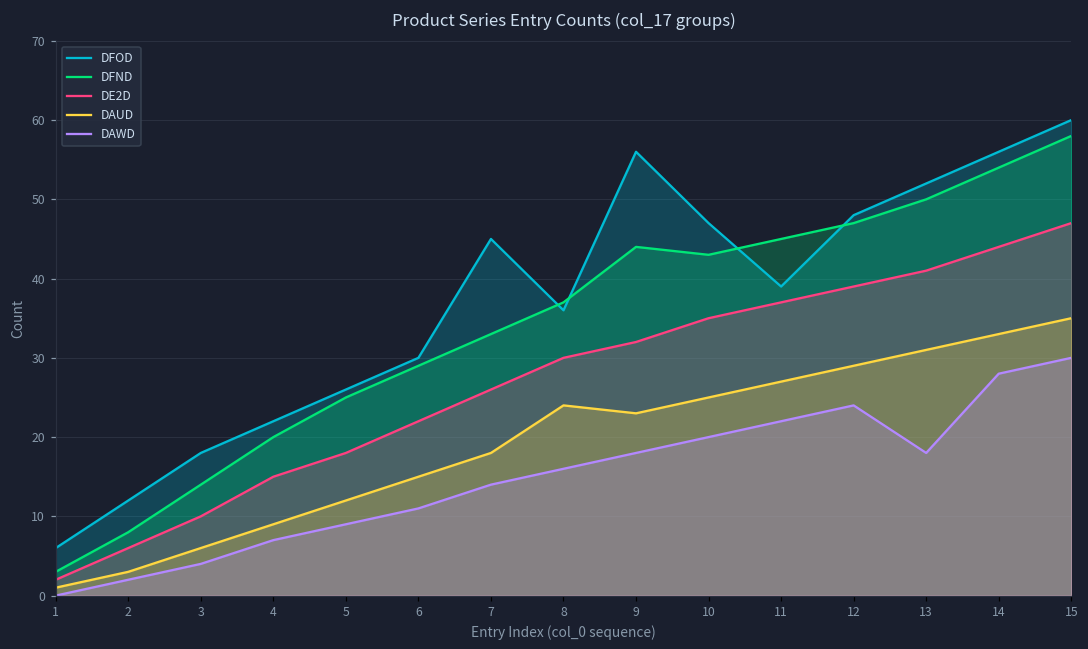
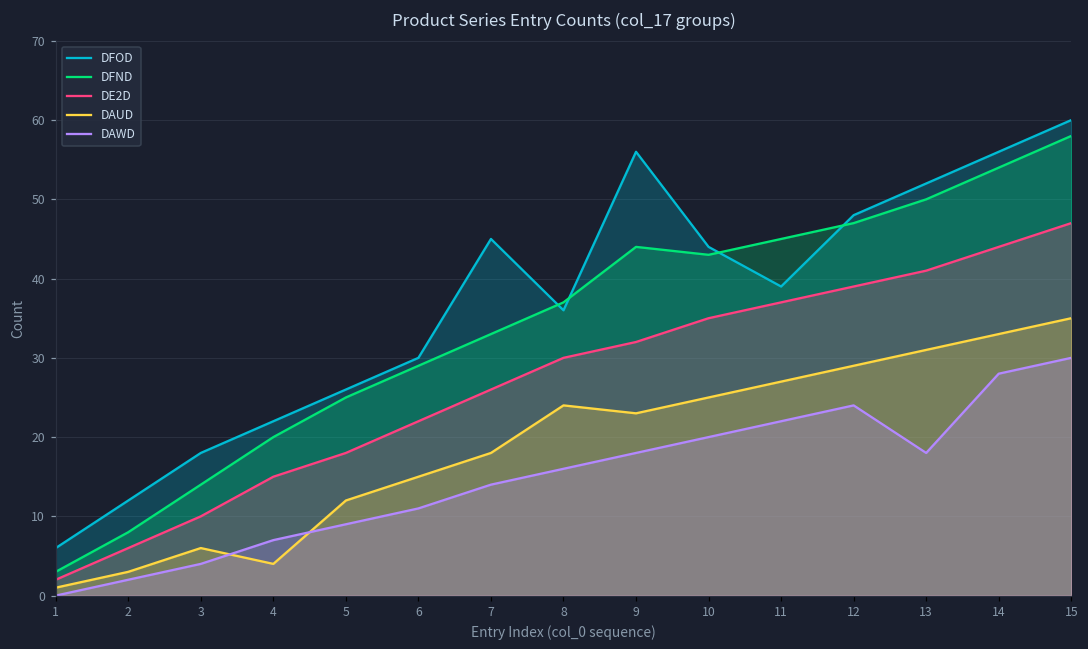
  {
    "DFOD": {
      "1": 6,
      "2": 12,
      "3": 18,
      "4": 22,
      "5": 26,
      "6": 30,
      "7": 45,
      "8": 36,
      "9": 56,
-     "10": 47,
+     "10": 44,
      "11": 39,
      "12": 48,
      "13": 52,
      "14": 56,
      "15": 60
    },
    "DFND": {
      "1": 3,
      "2": 8,
      "3": 14,
      "4": 20,
      "5": 25,
      "6": 29,
      "7": 33,
      "8": 37,
      "9": 44,
      "10": 43,
      "11": 45,
      "12": 47,
      "13": 50,
      "14": 54,
      "15": 58
    },
    "DE2D": {
      "1": 2,
      "2": 6,
      "3": 10,
      "4": 15,
      "5": 18,
      "6": 22,
      "7": 26,
      "8": 30,
      "9": 32,
      "10": 35,
      "11": 37,
      "12": 39,
      "13": 41,
      "14": 44,
      "15": 47
    },
    "DAUD": {
      "1": 1,
      "2": 3,
      "3": 6,
-     "4": 9,
+     "4": 4,
      "5": 12,
      "6": 15,
      "7": 18,
      "8": 24,
      "9": 23,
      "10": 25,
      "11": 27,
      "12": 29,
      "13": 31,
      "14": 33,
      "15": 35
    },
    "DAWD": {
      "1": 0,
      "2": 2,
      "3": 4,
      "4": 7,
      "5": 9,
      "6": 11,
      "7": 14,
      "8": 16,
      "9": 18,
      "10": 20,
      "11": 22,
      "12": 24,
      "13": 18,
      "14": 28,
      "15": 30
    }
  }
